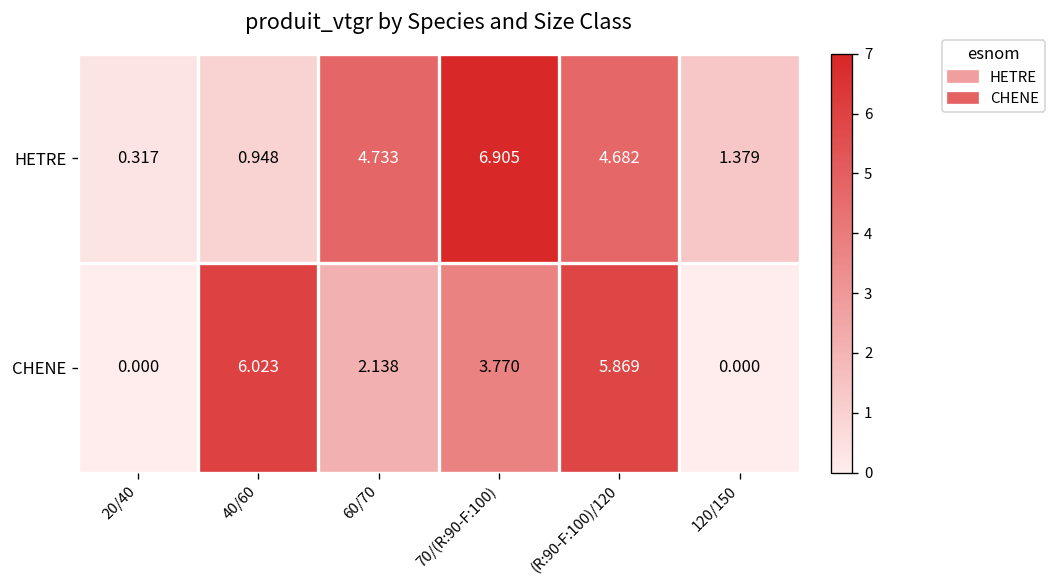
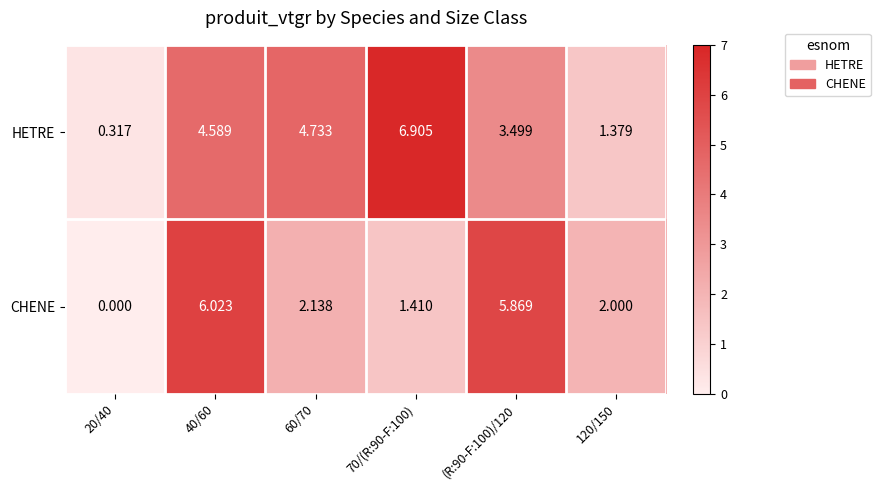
  {
    "HETRE": {
      "20/40": 0.317,
-     "40/60": 0.948,
+     "40/60": 4.589,
      "60/70": 4.733,
      "70/(R:90-F:100)": 6.905,
-     "(R:90-F:100)/120": 4.682,
+     "(R:90-F:100)/120": 3.499,
      "120/150": 1.379
    },
    "CHENE": {
      "20/40": 0.000,
      "40/60": 6.023,
      "60/70": 2.138,
-     "70/(R:90-F:100)": 3.770,
+     "70/(R:90-F:100)": 1.410,
      "(R:90-F:100)/120": 5.869,
-     "120/150": 0.000
+     "120/150": 2.000
    }
  }
